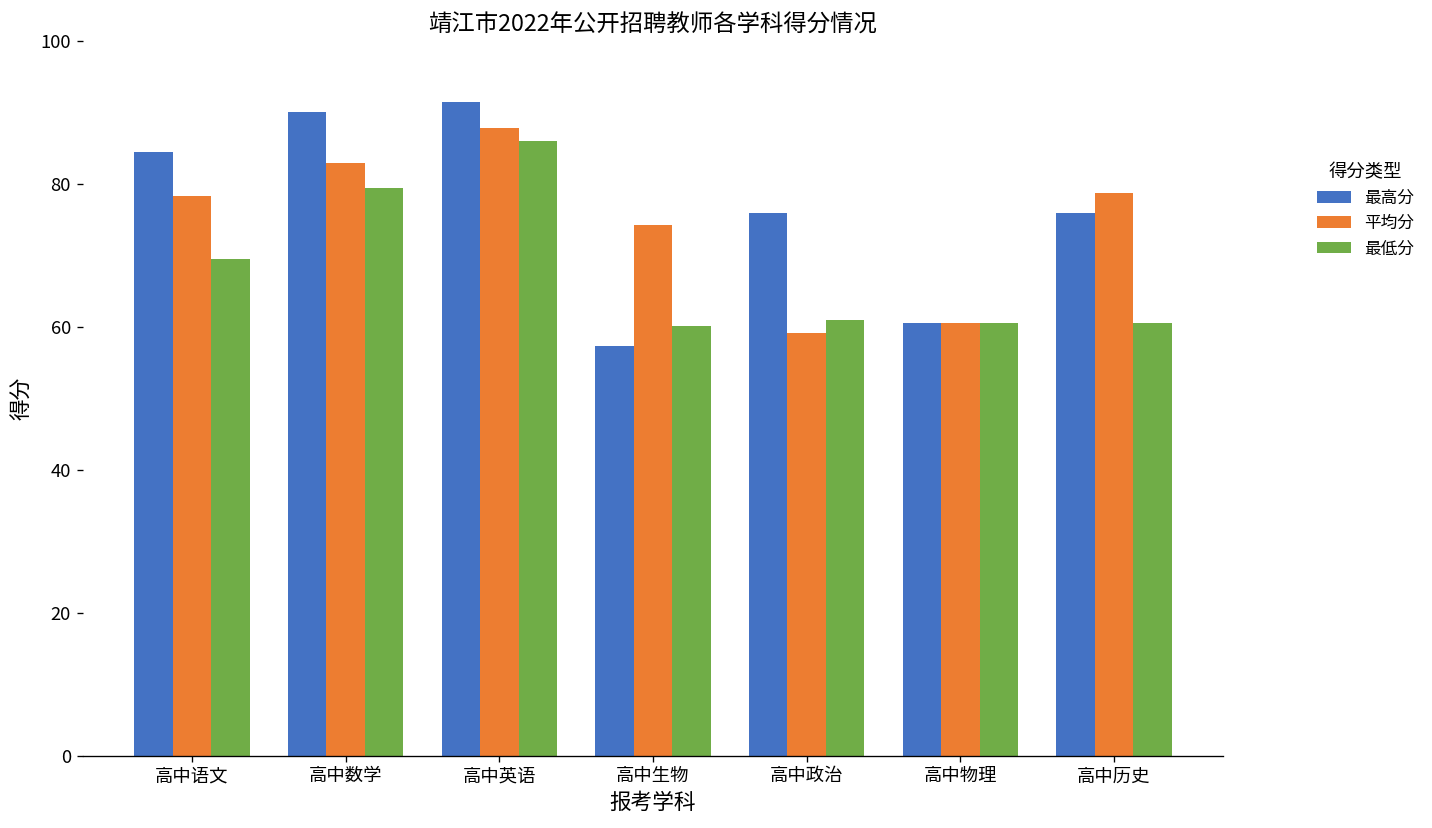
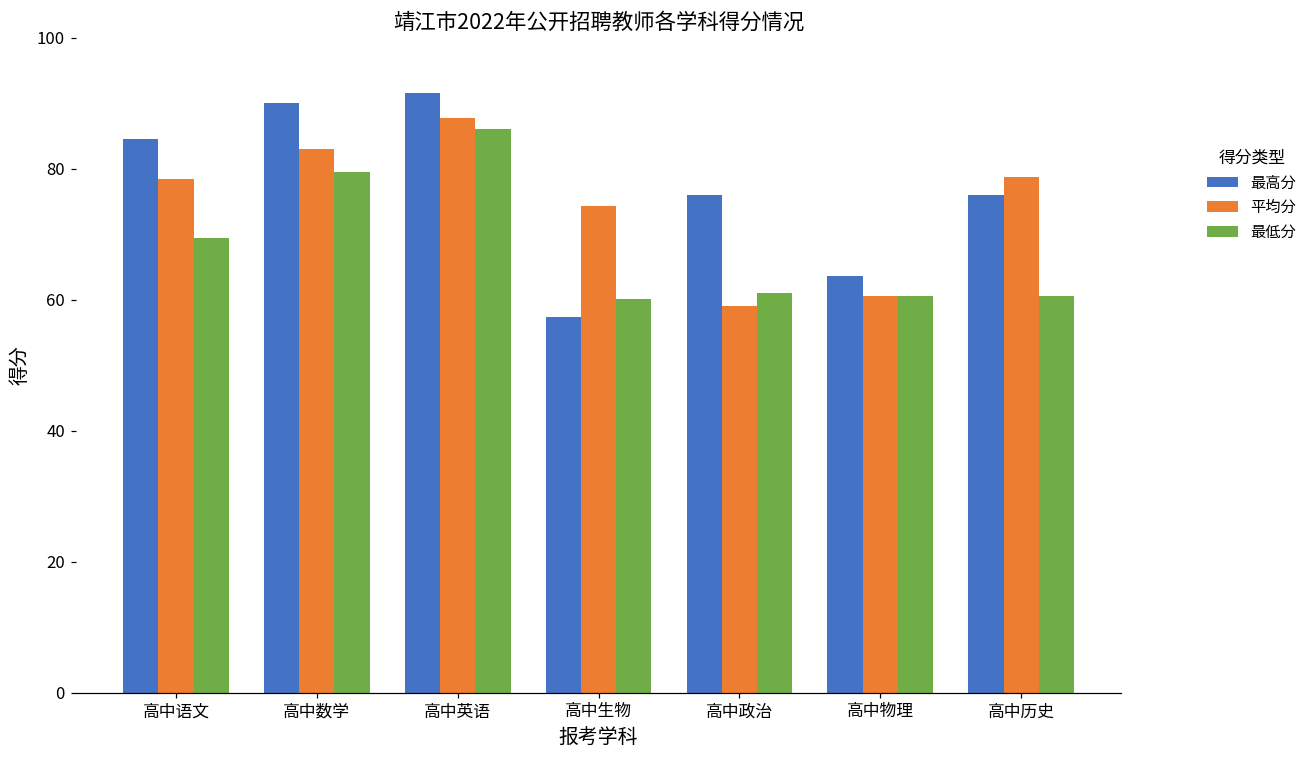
  {
    "最高分": {
      "高中语文": 85,
      "高中数学": 90,
      "高中英语": 92,
      "高中生物": 57,
      "高中政治": 76,
-     "高中物理": 61,
+     "高中物理": 64,
      "高中历史": 76
    },
    "平均分": {
      "高中语文": 78,
      "高中数学": 83,
      "高中英语": 88,
      "高中生物": 74,
      "高中政治": 59,
      "高中物理": 61,
      "高中历史": 79
    },
    "最低分": {
      "高中语文": 70,
      "高中数学": 80,
      "高中英语": 86,
      "高中生物": 60,
      "高中政治": 61,
      "高中物理": 61,
      "高中历史": 61
    }
  }
